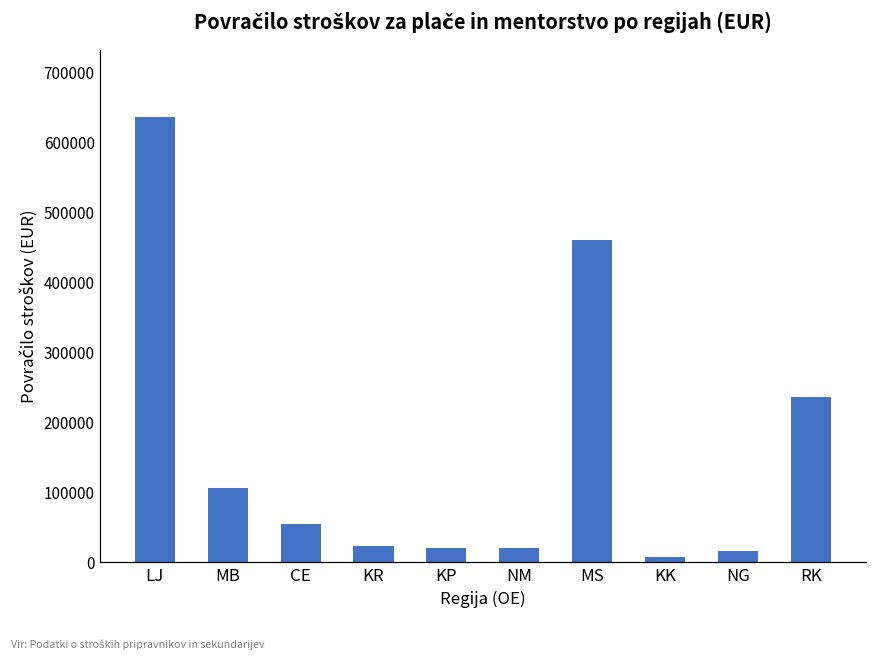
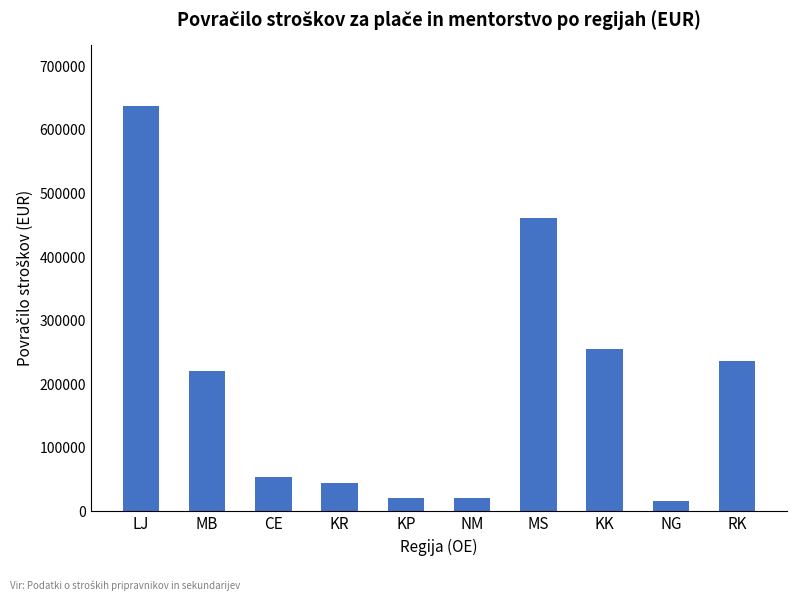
  {
    "LJ": 640000,
-   "MB": 110000,
+   "MB": 220000,
    "CE": 50000,
-   "KR": 20000,
+   "KR": 40000,
    "KP": 20000,
    "NM": 20000,
    "MS": 460000,
-   "KK": 10000,
+   "KK": 260000,
    "NG": 20000,
    "RK": 240000
  }
